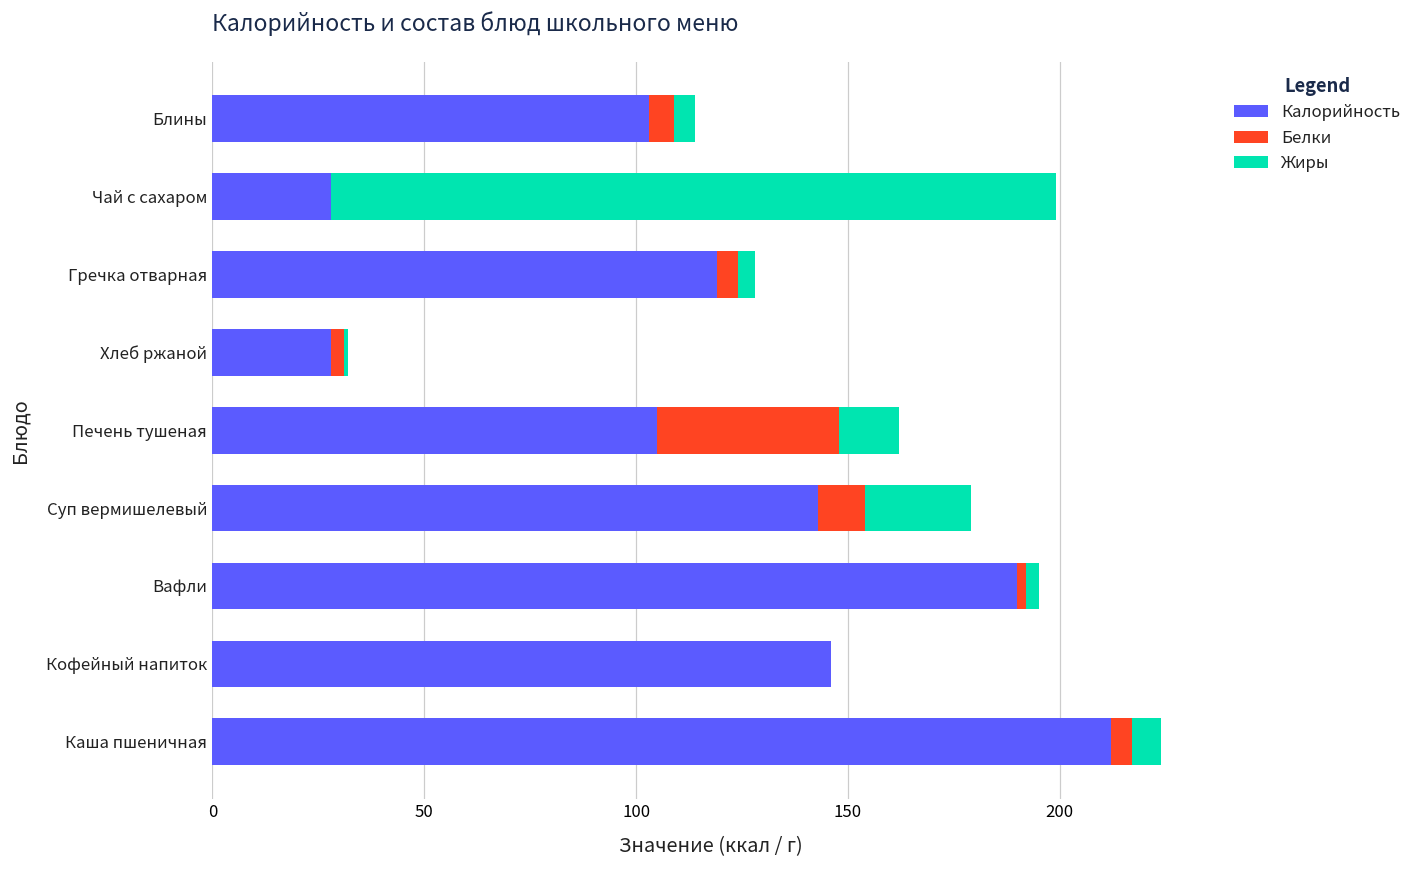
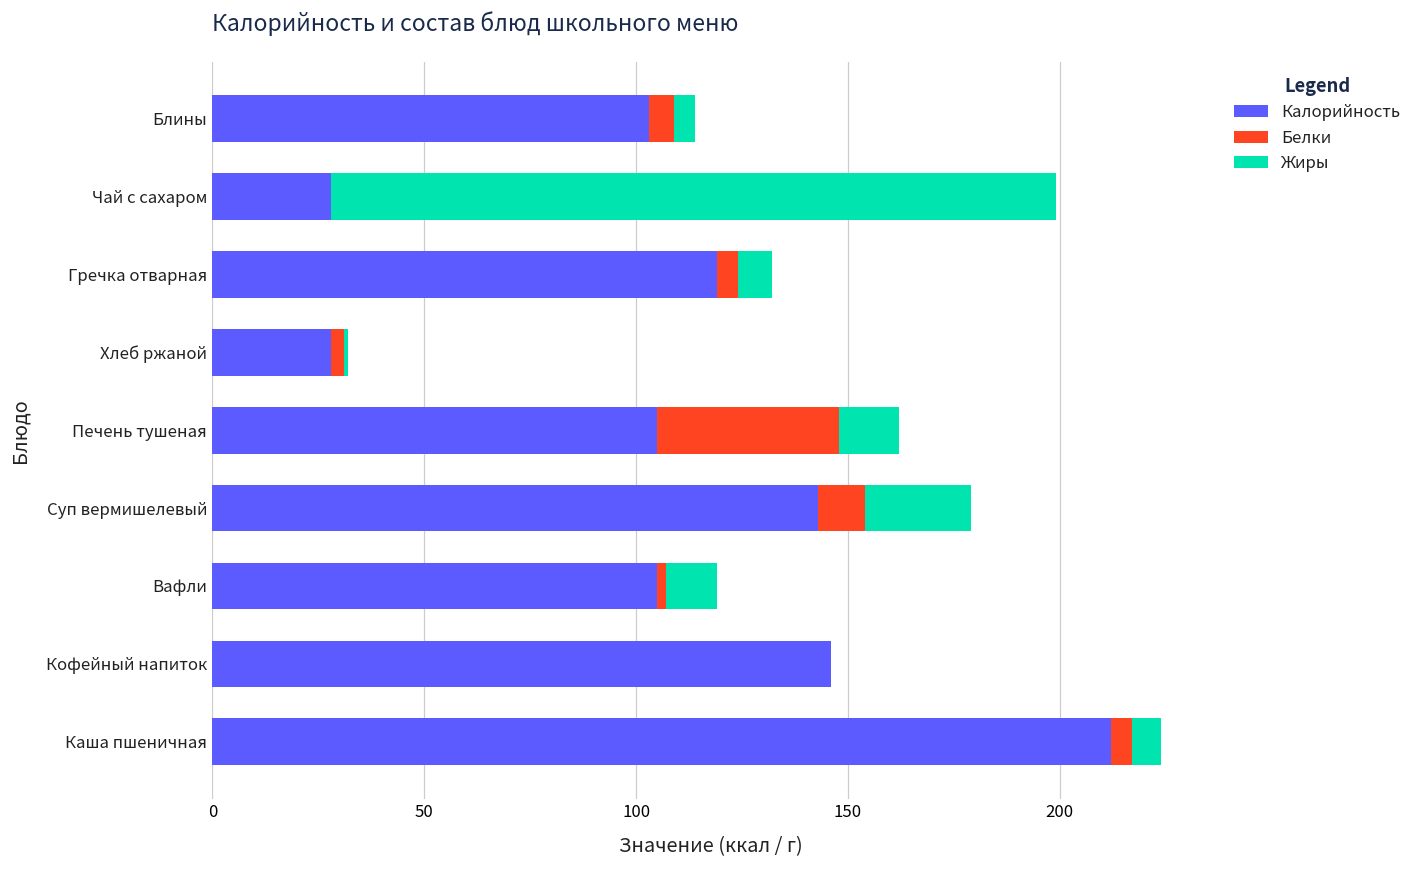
  {
    "Калорийность": {
      "Блины": 103,
      "Чай с сахаром": 28,
      "Гречка отварная": 119,
      "Хлеб ржаной": 28,
      "Печень тушеная": 105,
      "Суп вермишелевый": 143,
-     "Вафли": 190,
+     "Вафли": 105,
      "Кофейный напиток": 146,
      "Каша пшеничная": 212
    },
    "Белки": {
      "Блины": 6,
      "Чай с сахаром": 0,
      "Гречка отварная": 5,
      "Хлеб ржаной": 3,
      "Печень тушеная": 43,
      "Суп вермишелевый": 11,
      "Вафли": 2,
      "Кофейный напиток": 0,
      "Каша пшеничная": 5
    },
    "Жиры": {
      "Блины": 5,
      "Чай с сахаром": 171,
-     "Гречка отварная": 4,
+     "Гречка отварная": 8,
      "Хлеб ржаной": 1,
      "Печень тушеная": 14,
      "Суп вермишелевый": 25,
-     "Вафли": 3,
+     "Вафли": 12,
      "Кофейный напиток": 0,
      "Каша пшеничная": 7
    }
  }
